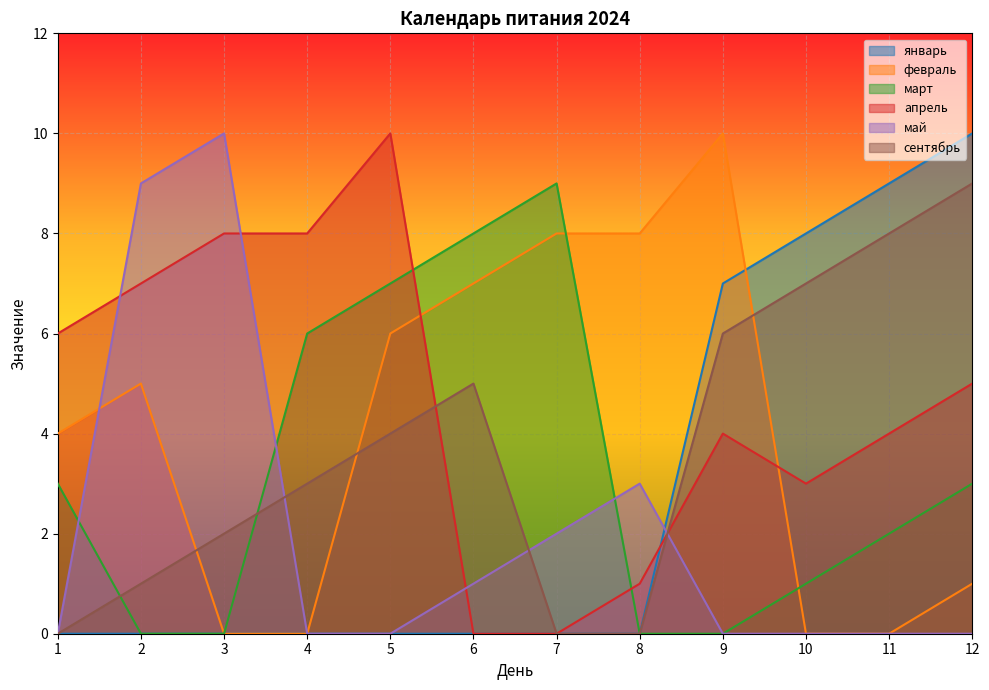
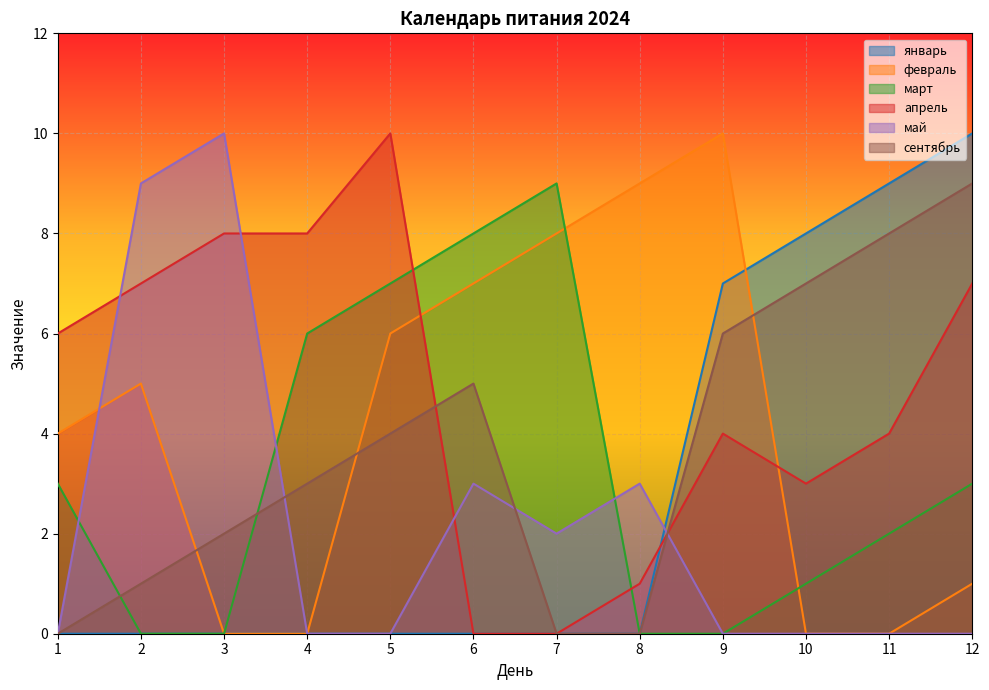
  {
    "январь": {
      "9": 7,
      "10": 8,
      "11": 9,
      "12": 10
    },
    "февраль": {
      "1": 4,
      "2": 5,
      "5": 6,
      "6": 7,
      "7": 8,
-     "8": 8,
+     "8": 9,
      "9": 10,
      "12": 1
    },
    "март": {
      "1": 3,
      "4": 6,
      "5": 7,
      "6": 8,
      "7": 9,
      "10": 1,
      "11": 2,
      "12": 3
    },
    "апрель": {
      "1": 6,
      "2": 7,
      "3": 8,
      "4": 8,
      "5": 10,
      "8": 1,
      "9": 4,
      "10": 3,
      "11": 4,
-     "12": 5
+     "12": 7
    },
    "май": {
      "2": 9,
      "3": 10,
-     "6": 1,
+     "6": 3,
      "7": 2,
      "8": 3,
      "12": 0
    },
    "сентябрь": {
      "2": 1,
      "3": 2,
      "4": 3,
      "5": 4,
      "6": 5,
      "9": 6,
      "10": 7,
      "11": 8,
      "12": 9
    }
  }
